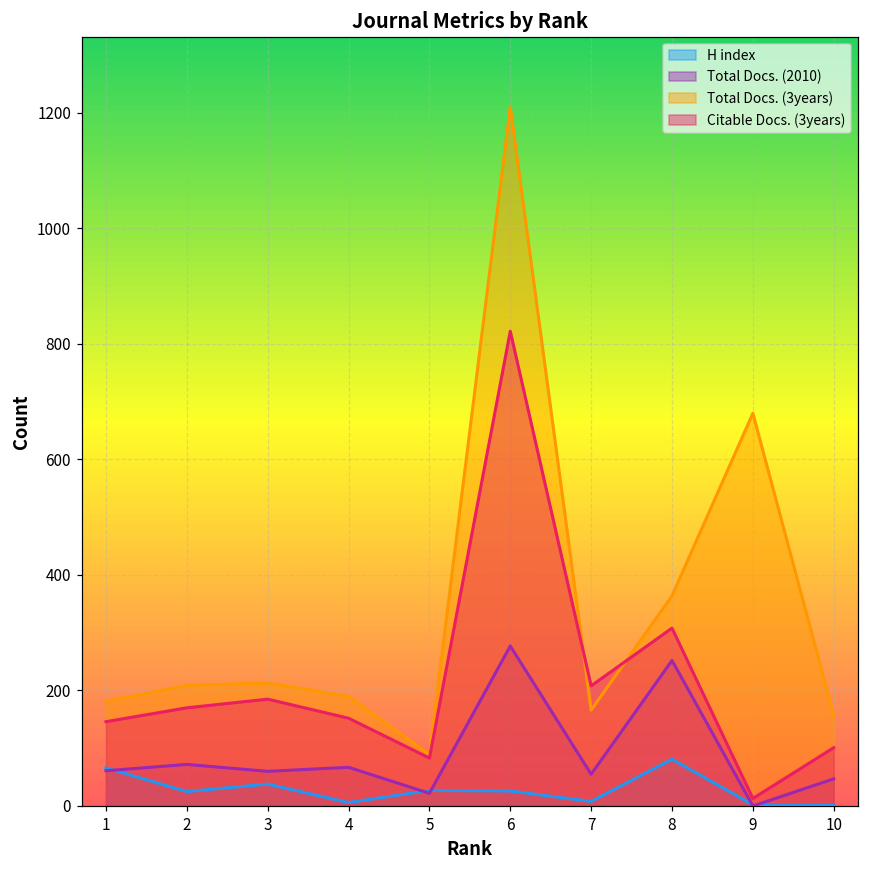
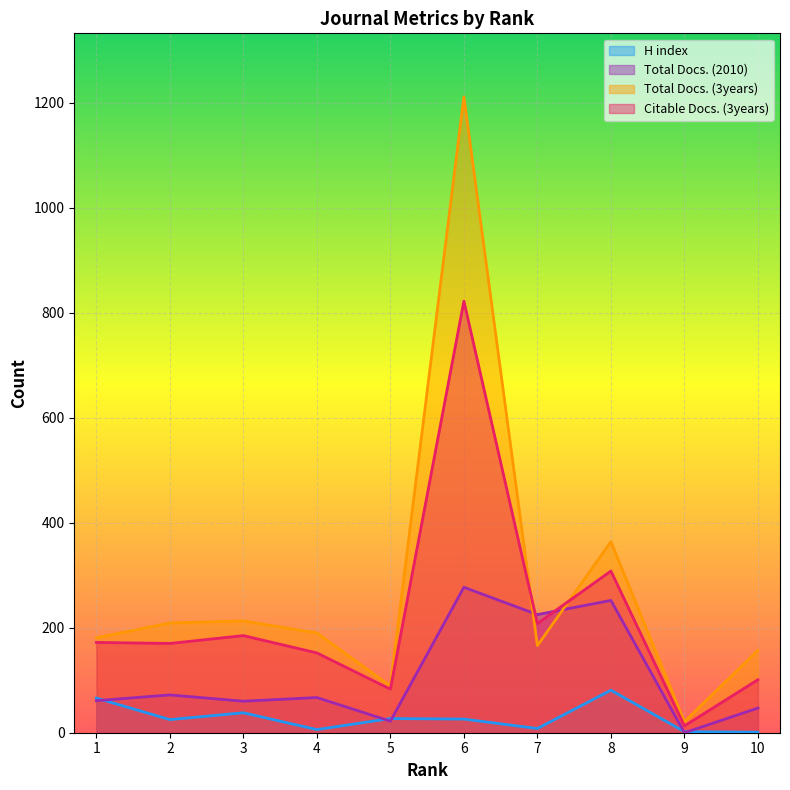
  {
    "H index": {
      "1": 70,
      "2": 30,
      "3": 40,
      "4": 10,
      "5": 30,
      "6": 30,
      "7": 10,
      "8": 80,
      "10": 0
    },
    "Total Docs. (2010)": {
      "1": 60,
      "2": 70,
      "3": 60,
      "4": 70,
      "5": 20,
      "6": 280,
-     "7": 60,
+     "7": 230,
      "8": 250,
      "10": 50
    },
    "Total Docs. (3years)": {
      "1": 180,
      "2": 210,
      "3": 210,
      "4": 190,
      "5": 90,
      "6": 1210,
      "7": 170,
      "8": 360,
-     "9": 680,
+     "9": 20,
      "10": 160
    },
    "Citable Docs. (3years)": {
-     "1": 150,
+     "1": 170,
      "2": 170,
      "3": 190,
      "4": 150,
      "5": 80,
      "6": 820,
      "7": 210,
      "8": 310,
      "9": 10,
      "10": 100
    }
  }
